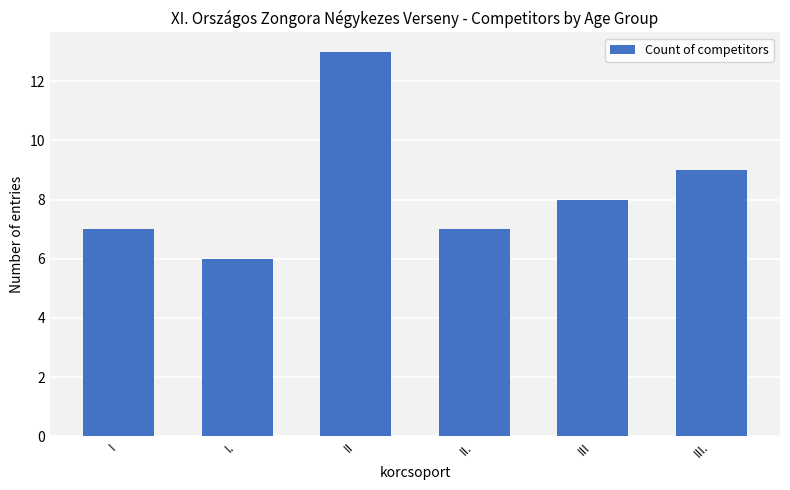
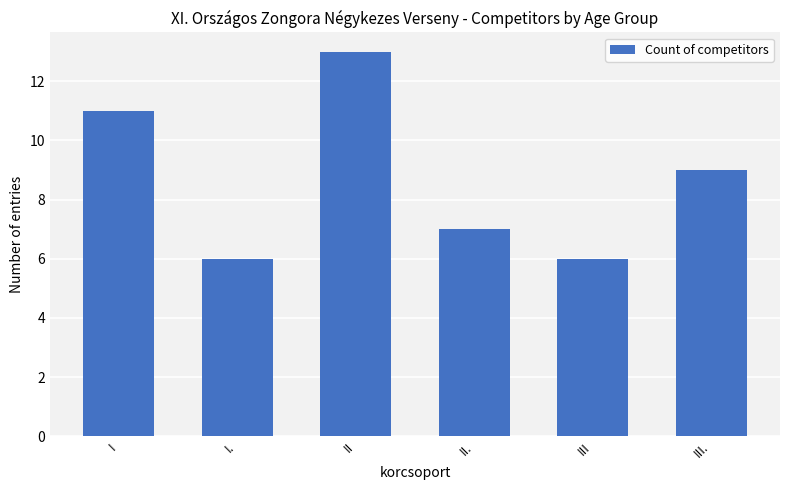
  {
-   "I": 7,
+   "I": 11,
    "I.": 6,
    "II": 13,
    "II.": 7,
-   "III": 8,
+   "III": 6,
    "III.": 9
  }
